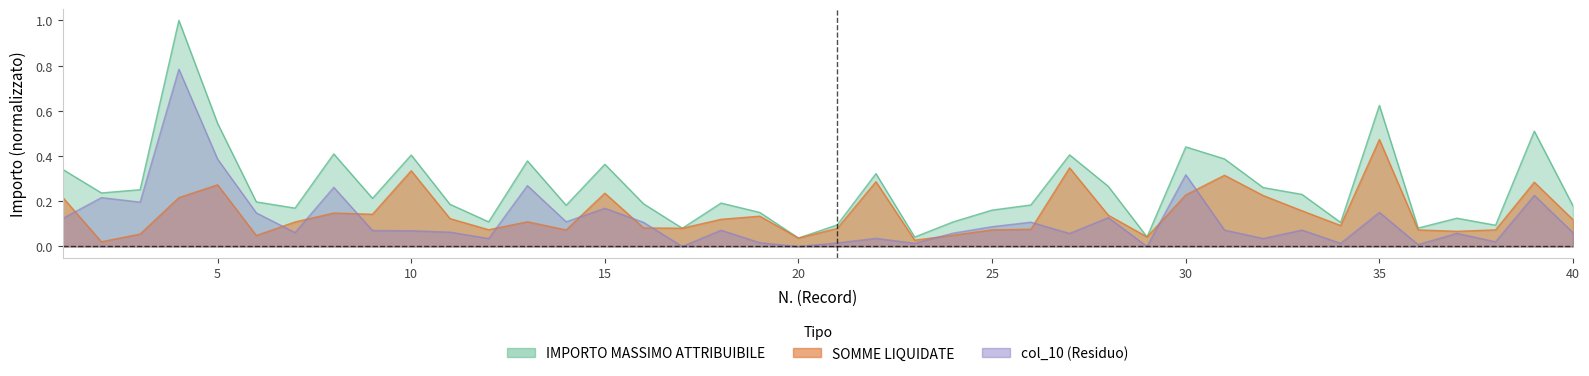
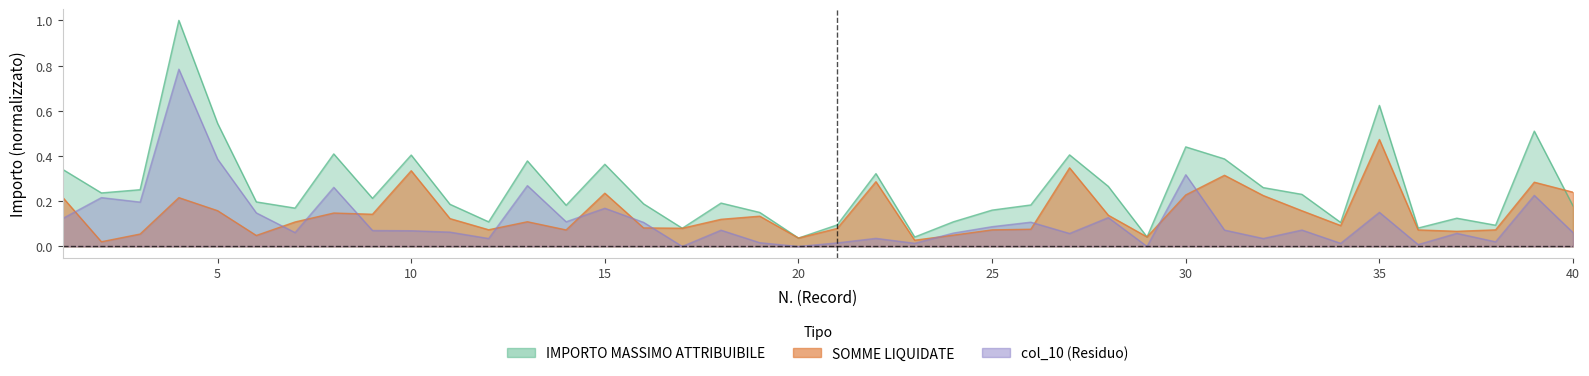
  {
    "SOMME LIQUIDATE": {
-     "5": 0.27,
+     "5": 0.16,
      "10": 0.33,
      "15": 0.24,
      "25": 0.07,
      "30": 0.23,
      "35": 0.47,
-     "40": 0.12
+     "40": 0.24
    }
  }
